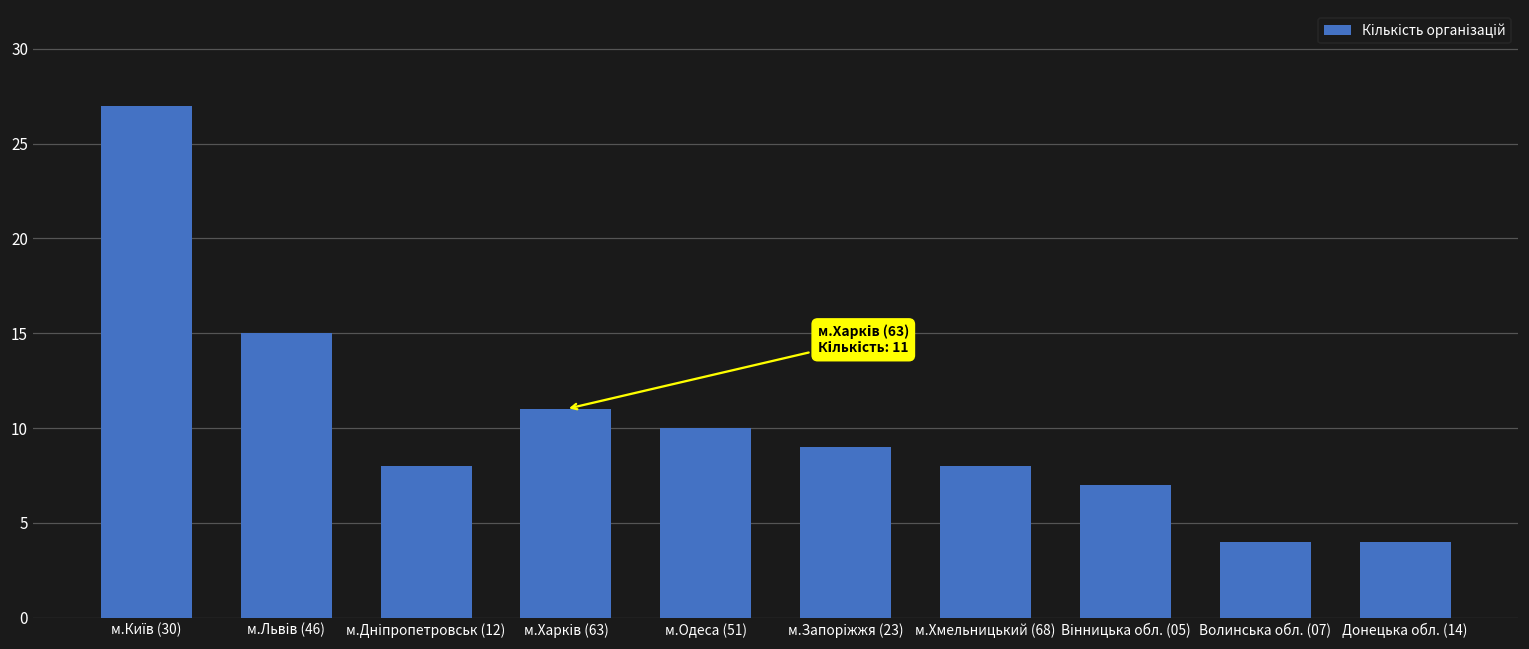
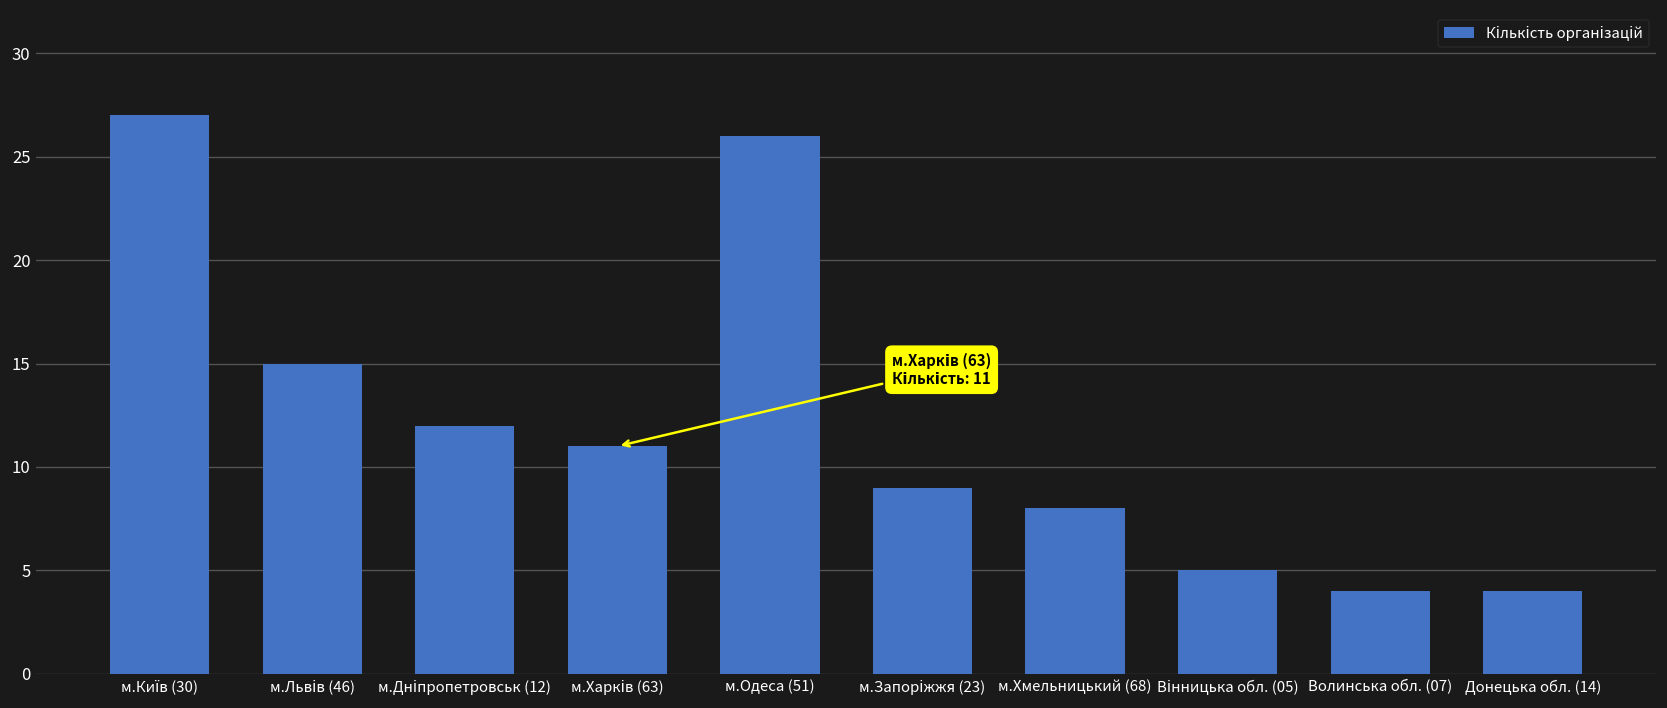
  {
    "м.Київ (30)": 27,
    "м.Львів (46)": 15,
-   "м.Дніпропетровськ (12)": 8,
+   "м.Дніпропетровськ (12)": 12,
    "м.Харків (63)": 11,
-   "м.Одеса (51)": 10,
+   "м.Одеса (51)": 26,
    "м.Запоріжжя (23)": 9,
    "м.Хмельницький (68)": 8,
-   "Вінницька обл. (05)": 7,
+   "Вінницька обл. (05)": 5,
    "Волинська обл. (07)": 4,
    "Донецька обл. (14)": 4
  }
